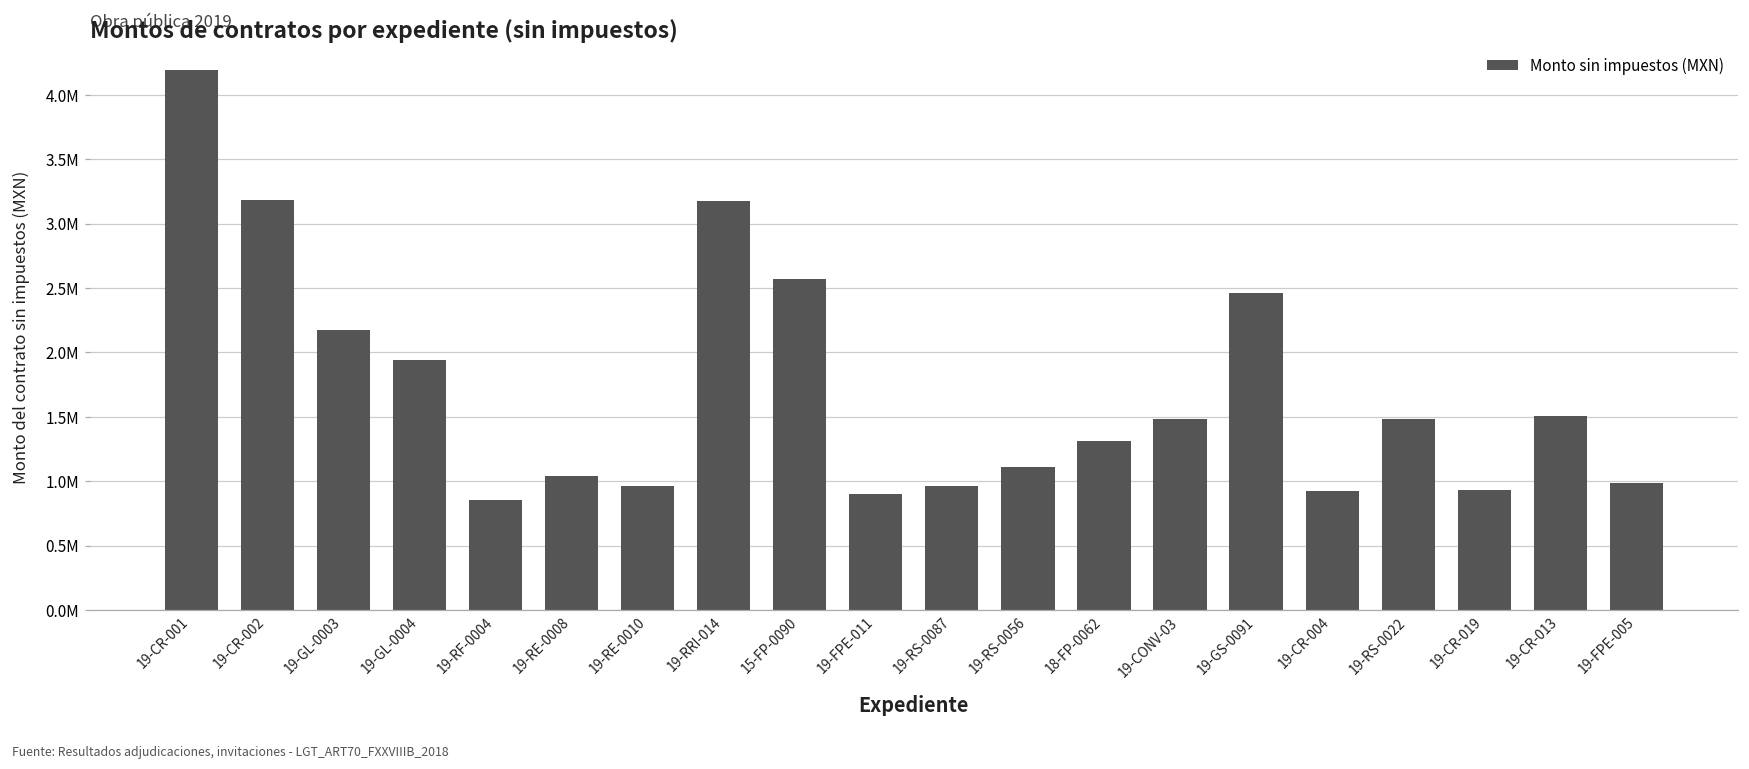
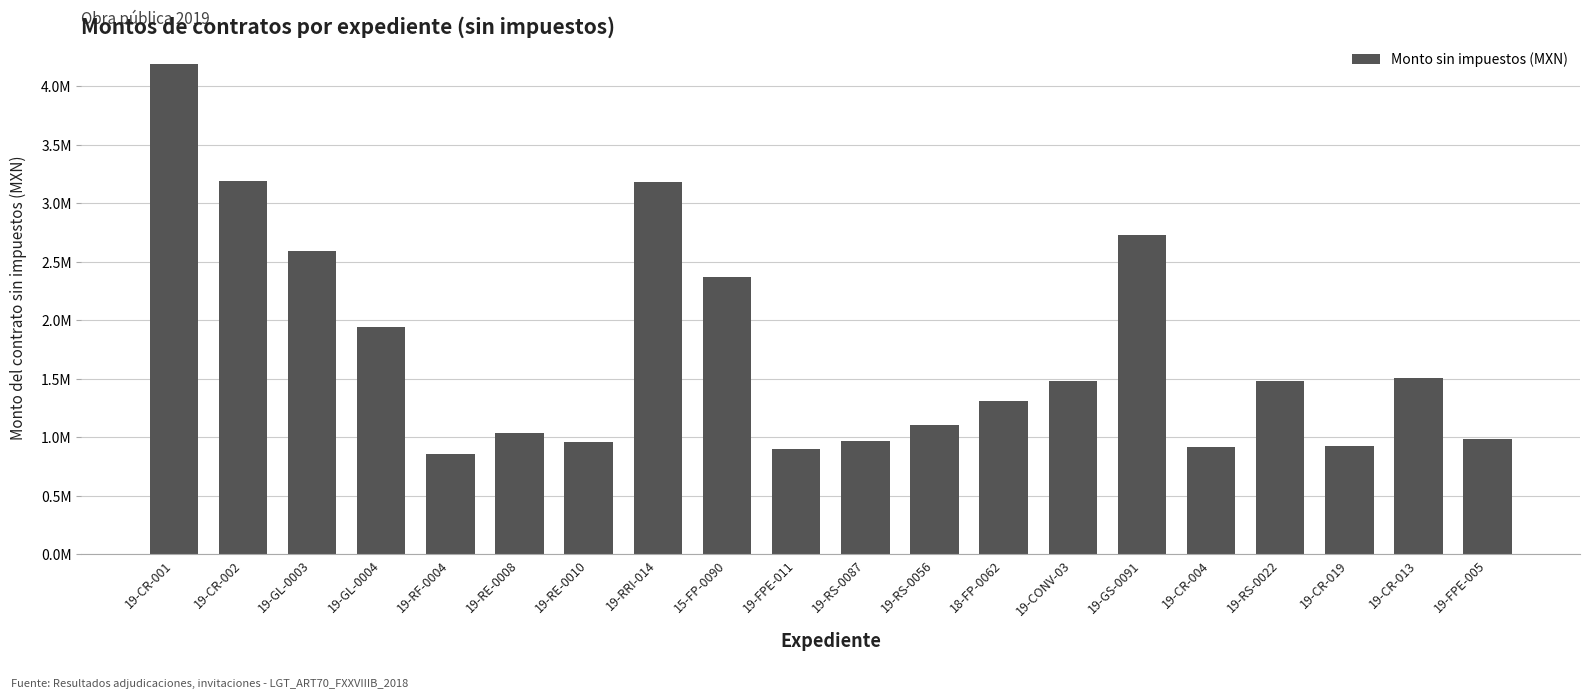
  {
    "19-CR-001": 4190000,
    "19-CR-002": 3190000,
-   "19-GL-0003": 2170000,
+   "19-GL-0003": 2590000,
    "19-GL-0004": 1940000,
    "19-RF-0004": 860000,
    "19-RE-0008": 1040000,
    "19-RE-0010": 960000,
    "19-RRI-014": 3180000,
-   "15-FP-0090": 2570000,
+   "15-FP-0090": 2370000,
    "19-FPE-011": 900000,
    "19-RS-0087": 970000,
    "19-RS-0056": 1110000,
    "18-FP-0062": 1310000,
    "19-CONV-03": 1480000,
-   "19-GS-0091": 2460000,
+   "19-GS-0091": 2730000,
    "19-CR-004": 920000,
    "19-RS-0022": 1480000,
    "19-CR-019": 930000,
    "19-CR-013": 1510000,
    "19-FPE-005": 990000
  }
